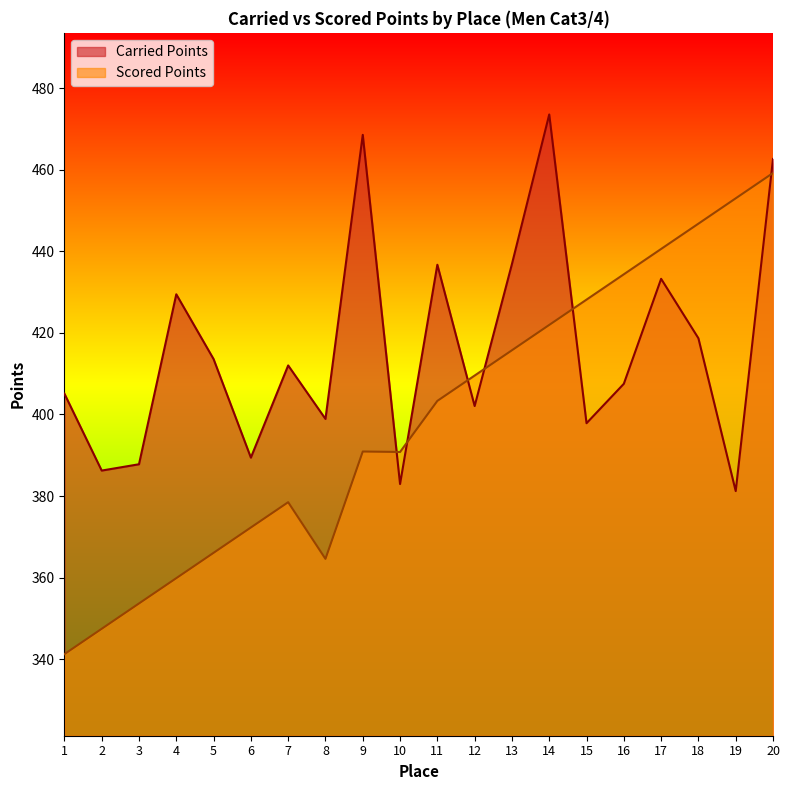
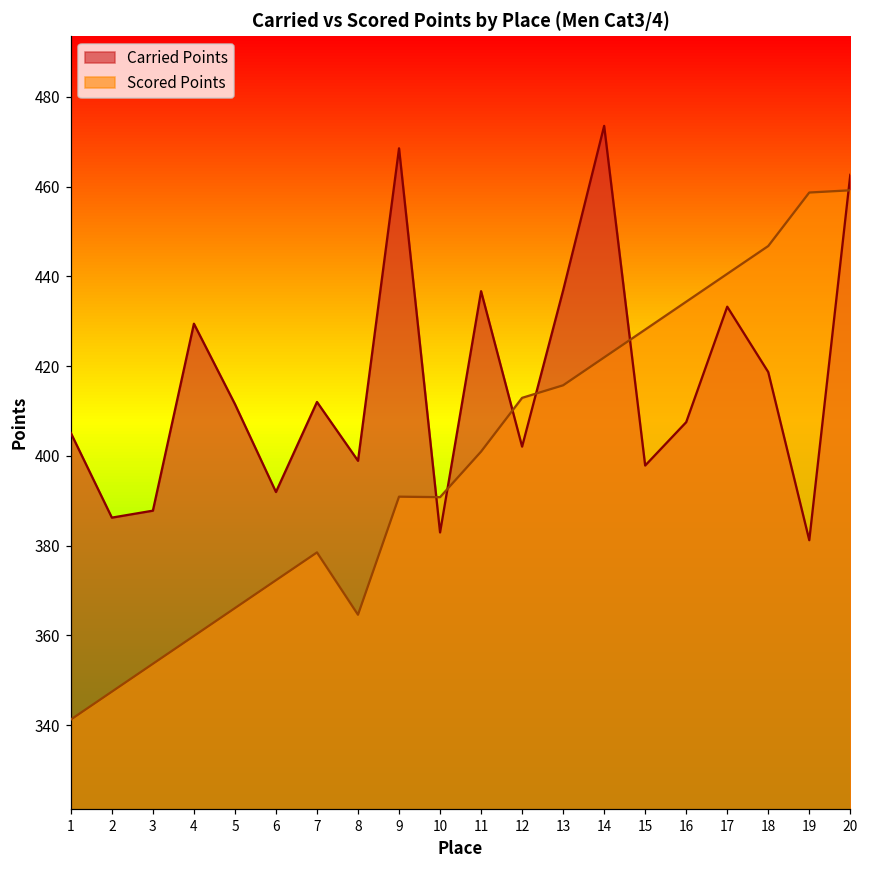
  {
    "Carried Points": {
      "1": 405,
      "2": 386,
      "3": 388,
      "4": 429,
-     "5": 414,
-     "6": 389,
+     "5": 412,
+     "6": 392,
      "7": 412,
      "8": 399,
      "9": 469,
      "10": 383,
      "11": 437,
      "12": 402,
      "13": 437,
      "14": 474,
      "15": 398,
      "16": 408,
      "17": 433,
      "18": 419,
      "19": 381,
      "20": 463
    },
    "Scored Points": {
      "1": 341,
      "2": 347,
      "3": 354,
      "4": 360,
      "5": 366,
      "6": 372,
      "7": 379,
      "8": 365,
      "9": 391,
      "10": 391,
-     "11": 403,
-     "12": 410,
+     "11": 401,
+     "12": 413,
      "13": 416,
      "14": 422,
      "15": 428,
      "16": 434,
      "17": 441,
      "18": 447,
-     "19": 453,
+     "19": 459,
      "20": 459
    }
  }
